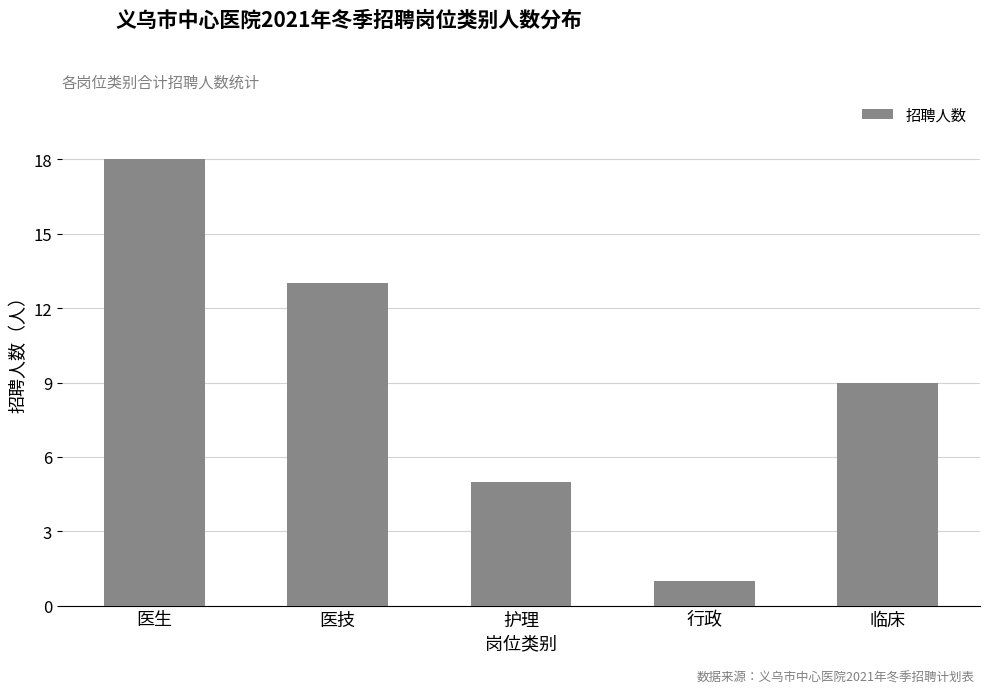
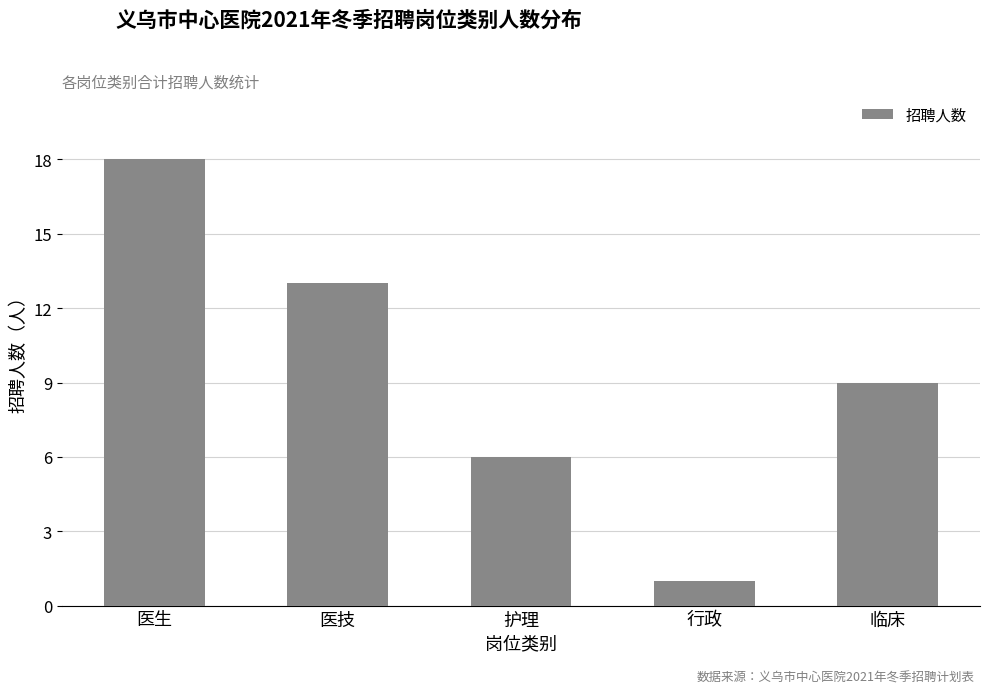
  {
    "医生": 18,
    "医技": 13,
-   "护理": 5,
+   "护理": 6,
    "行政": 1,
    "临床": 9
  }
